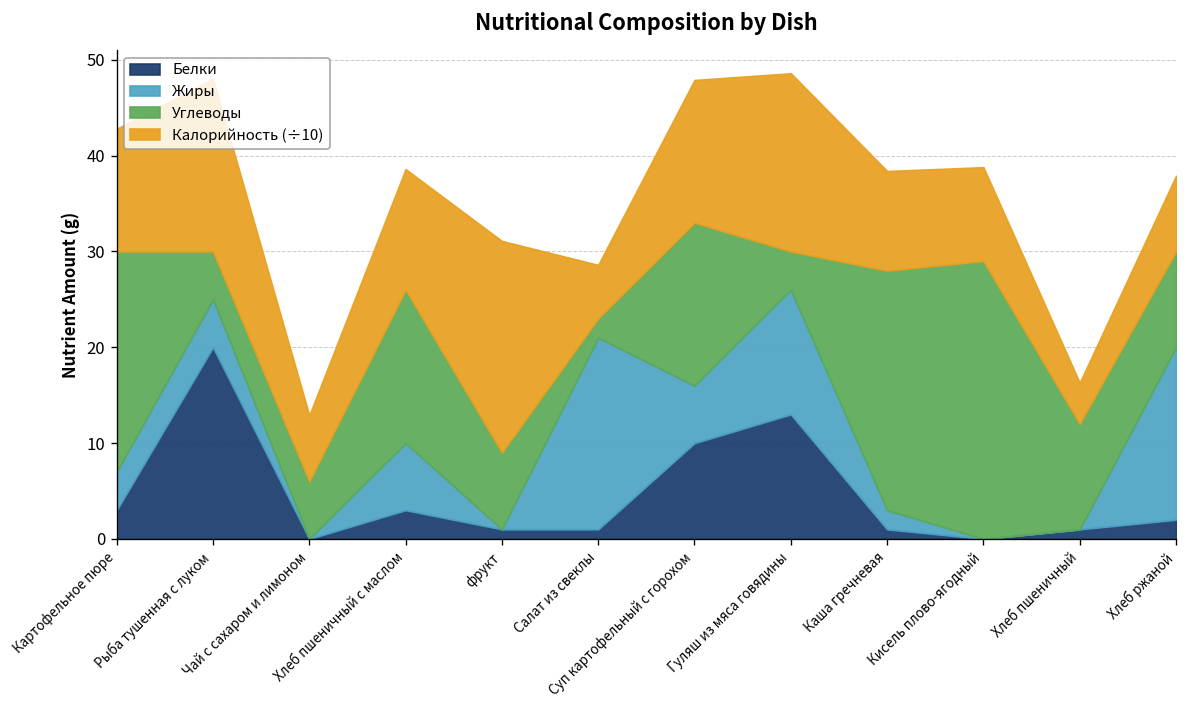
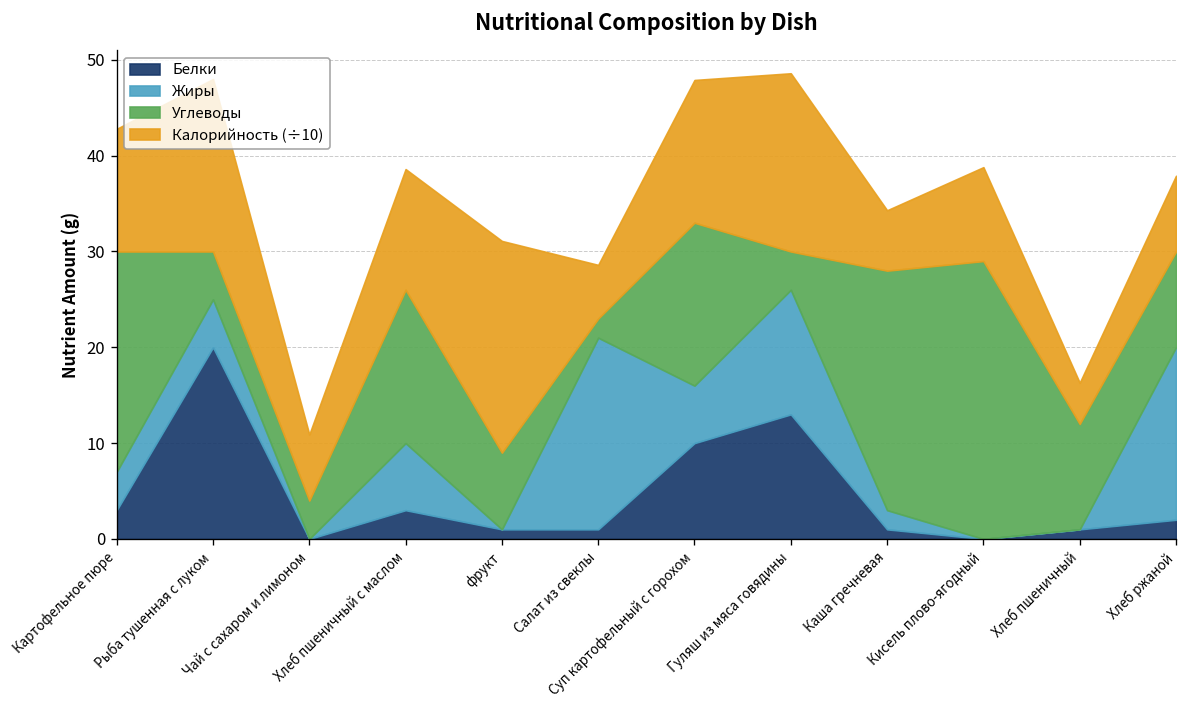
  {
    "Белки": {
      "Картофельное пюре": 3,
      "Рыба тушенная с луком": 20,
      "Хлеб пшеничный с маслом": 3,
      "Салат из свеклы": 1,
      "Суп картофельный с горохом": 10,
      "Гуляш из мяса говядины": 13,
      "Каша гречневая": 1,
      "Хлеб ржаной": 2
    },
    "Жиры": {
      "Картофельное пюре": 4,
      "Рыба тушенная с луком": 5,
      "Хлеб пшеничный с маслом": 7,
      "Салат из свеклы": 20,
      "Суп картофельный с горохом": 6,
      "Гуляш из мяса говядины": 13,
      "Каша гречневая": 2,
      "Хлеб ржаной": 18
    },
    "Углеводы": {
      "Картофельное пюре": 23,
      "Рыба тушенная с луком": 5,
-     "Чай с сахаром и лимоном": 6,
+     "Чай с сахаром и лимоном": 4,
      "Хлеб пшеничный с маслом": 16,
      "фрукт": 8,
      "Салат из свеклы": 2,
      "Суп картофельный с горохом": 17,
      "Гуляш из мяса говядины": 4,
      "Каша гречневая": 25,
      "Кисель плово-ягодный": 29,
      "Хлеб пшеничный": 11,
      "Хлеб ржаной": 10
    },
    "Калорийность (÷10)": {
      "Картофельное пюре": 13,
      "Чай с сахаром и лимоном": 7,
      "Хлеб пшеничный с маслом": 13,
      "фрукт": 22,
      "Салат из свеклы": 6,
      "Суп картофельный с горохом": 15,
      "Гуляш из мяса говядины": 19,
-     "Каша гречневая": 10,
+     "Каша гречневая": 6,
      "Кисель плово-ягодный": 10,
      "Хлеб пшеничный": 4,
      "Хлеб ржаной": 8
    }
  }
